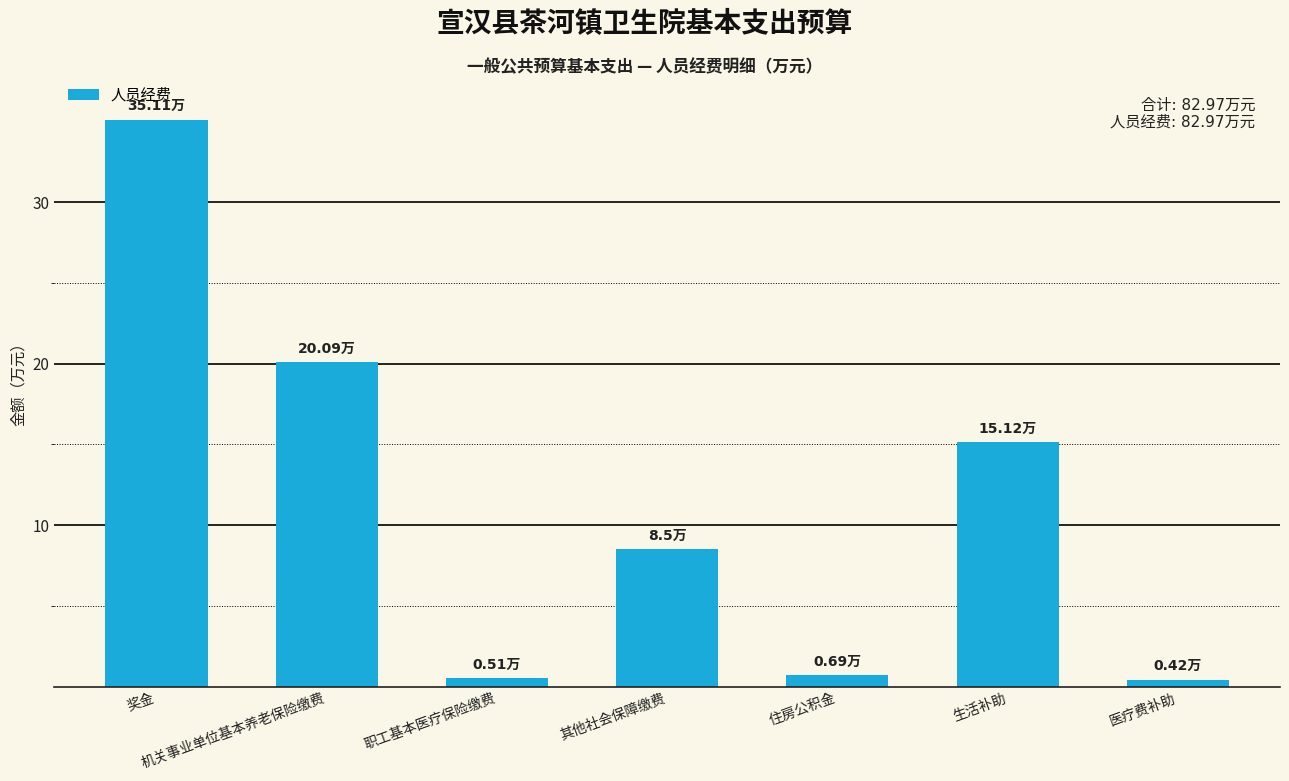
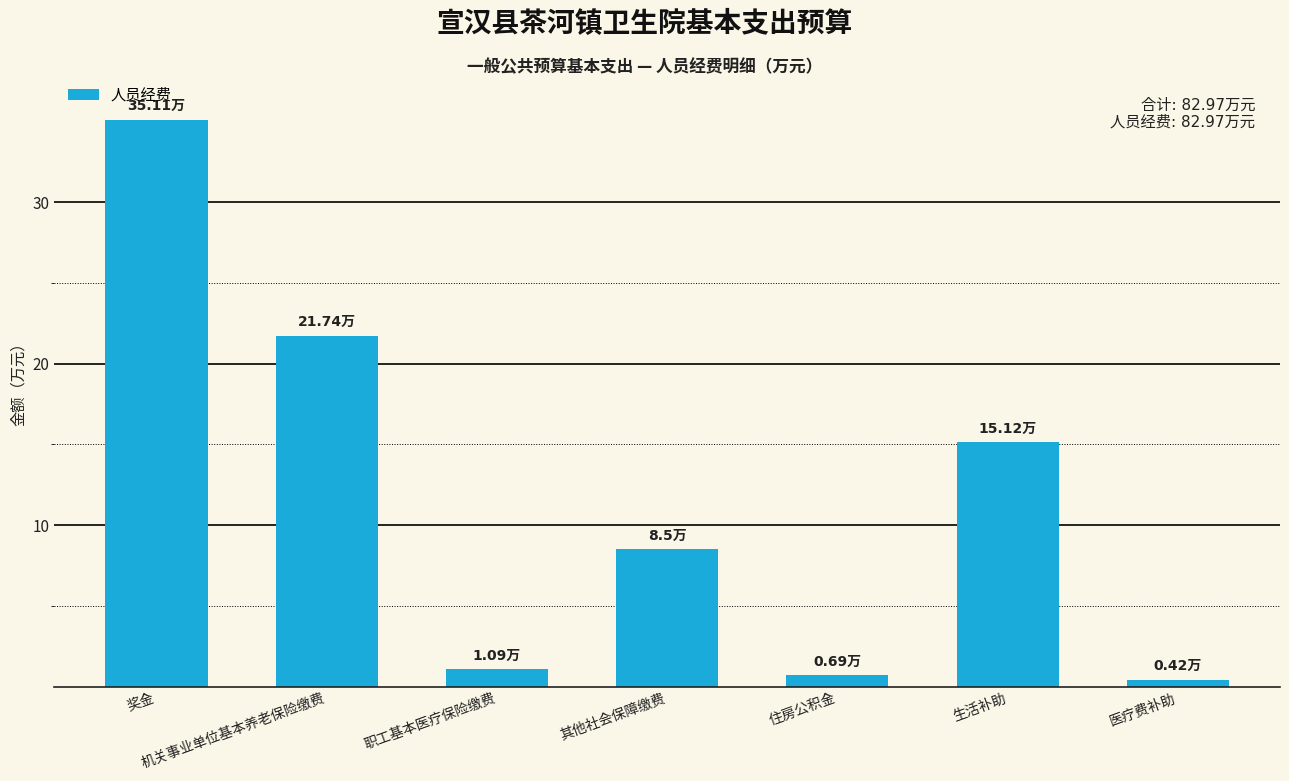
  {
    "奖金": "35.11万",
-   "机关事业单位基本养老保险缴费": "20.09万",
-   "职工基本医疗保险缴费": "0.51万",
+   "机关事业单位基本养老保险缴费": "21.74万",
+   "职工基本医疗保险缴费": "1.09万",
    "其他社会保障缴费": "8.5万",
    "住房公积金": "0.69万",
    "生活补助": "15.12万",
    "医疗费补助": "0.42万"
  }
